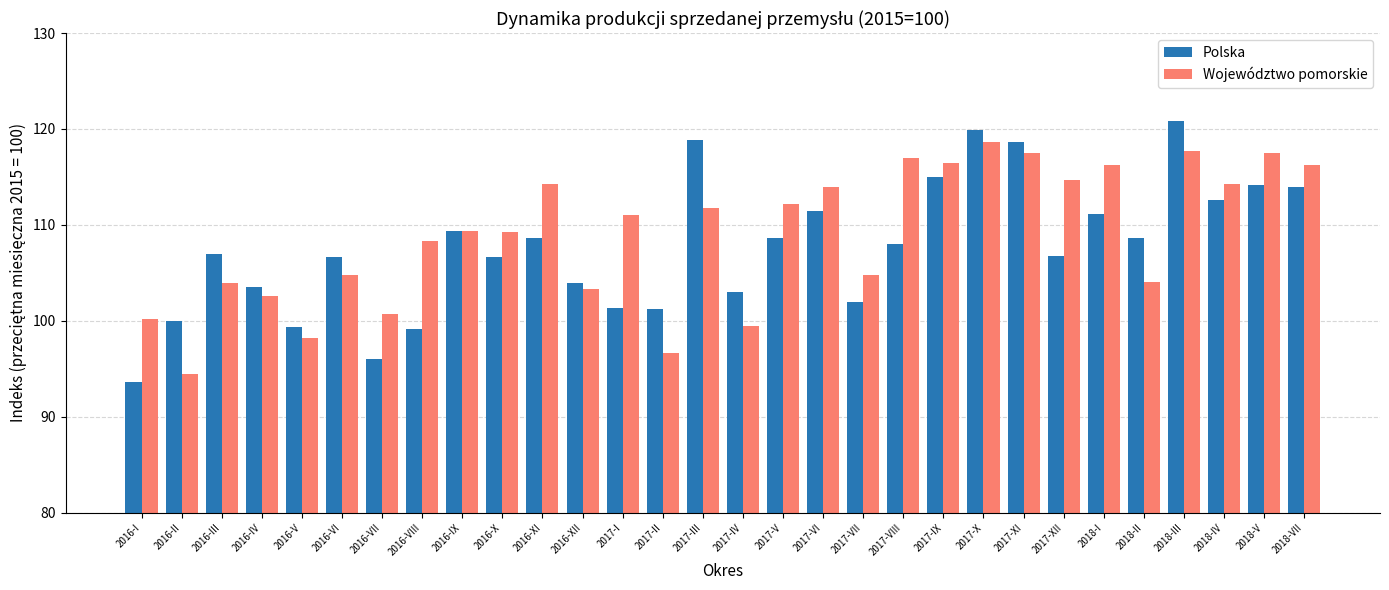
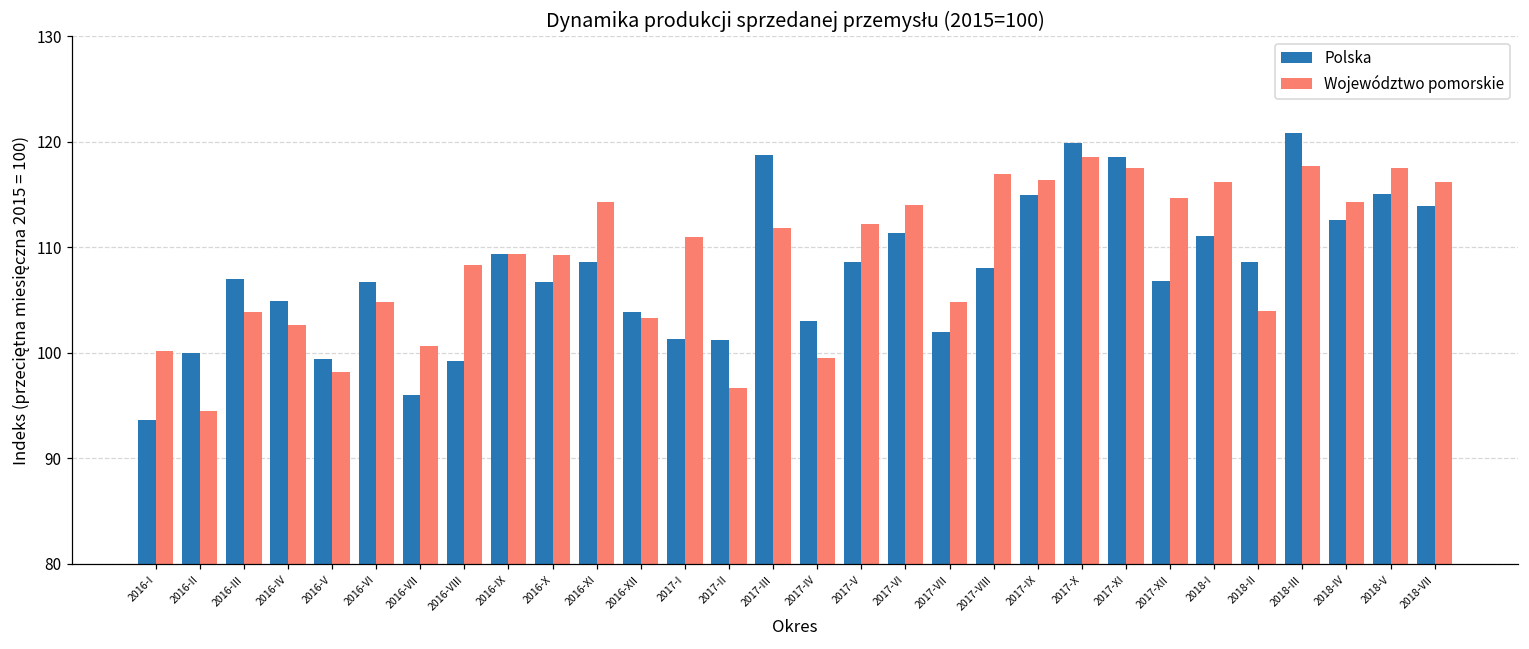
  {
    "Polska": {
      "2016-I": 94,
      "2016-II": 100,
      "2016-III": 107,
-     "2016-IV": 104,
+     "2016-IV": 105,
      "2016-V": 99,
      "2016-VI": 107,
      "2016-VII": 96,
      "2016-VIII": 99,
      "2016-IX": 109,
      "2016-X": 107,
      "2016-XI": 109,
      "2016-XII": 104,
      "2017-I": 101,
      "2017-II": 101,
      "2017-III": 119,
      "2017-IV": 103,
      "2017-V": 109,
      "2017-VI": 111,
      "2017-VII": 102,
      "2017-VIII": 108,
      "2017-IX": 115,
      "2017-X": 120,
      "2017-XI": 119,
      "2017-XII": 107,
      "2018-I": 111,
      "2018-II": 109,
      "2018-III": 121,
      "2018-IV": 113,
-     "2018-V": 114,
+     "2018-V": 115,
      "2018-VII": 114
    },
    "Województwo pomorskie": {
      "2016-I": 100,
      "2016-II": 95,
      "2016-III": 104,
      "2016-IV": 103,
      "2016-V": 98,
      "2016-VI": 105,
      "2016-VII": 101,
      "2016-VIII": 108,
      "2016-IX": 109,
      "2016-X": 109,
      "2016-XI": 114,
      "2016-XII": 103,
      "2017-I": 111,
      "2017-II": 97,
      "2017-III": 112,
      "2017-IV": 100,
      "2017-V": 112,
      "2017-VI": 114,
      "2017-VII": 105,
      "2017-VIII": 117,
      "2017-IX": 116,
      "2017-X": 119,
      "2017-XI": 118,
      "2017-XII": 115,
      "2018-I": 116,
      "2018-II": 104,
      "2018-III": 118,
      "2018-IV": 114,
      "2018-V": 118,
      "2018-VII": 116
    }
  }
